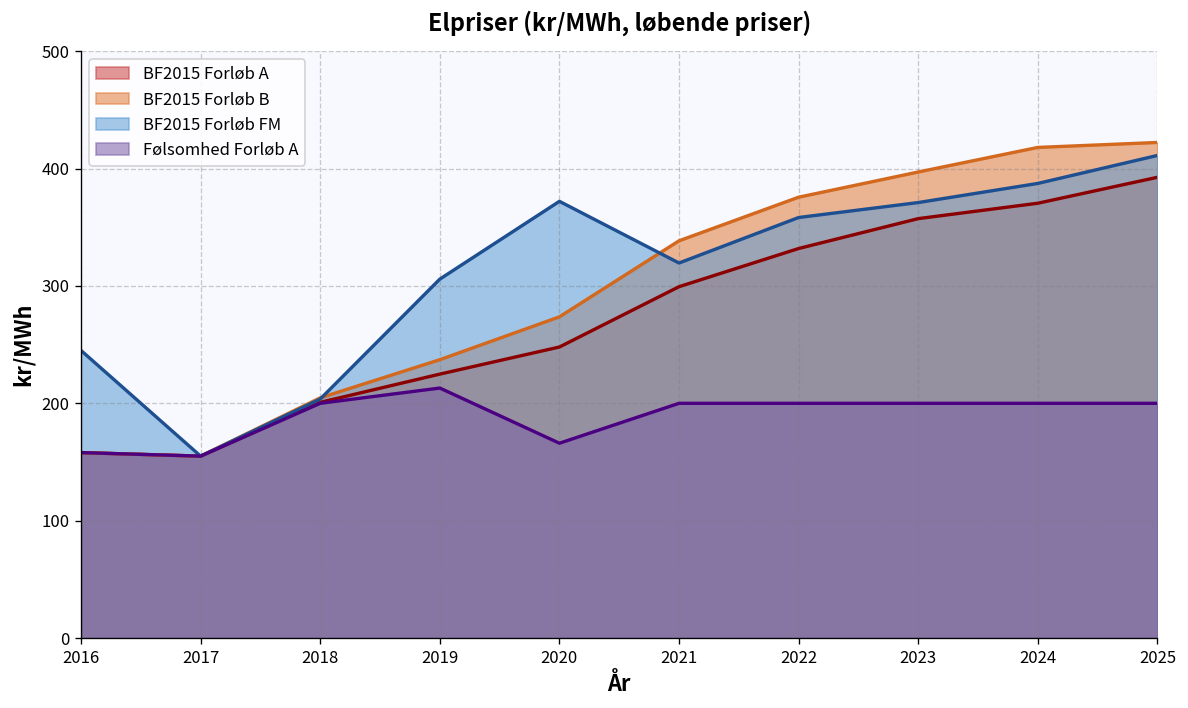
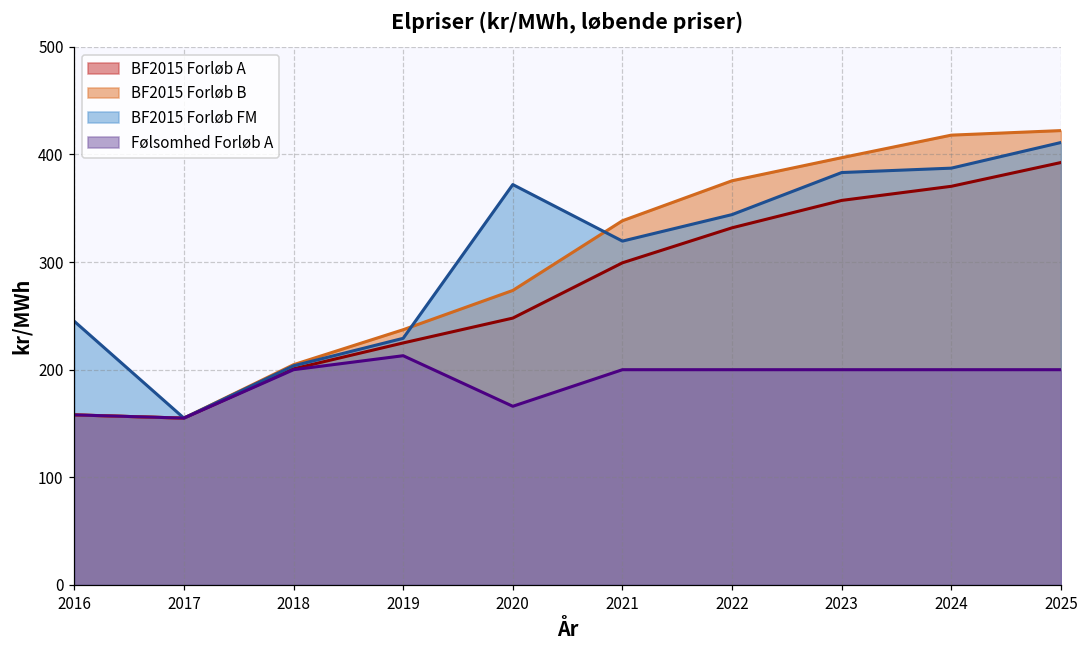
  {
    "BF2015 Forløb FM": {
      "2016": 250,
-     "2019": 310,
+     "2019": 230,
      "2020": 370,
      "2021": 320,
-     "2022": 360,
-     "2023": 370,
+     "2022": 340,
+     "2023": 380,
      "2024": 390,
      "2025": 410
    },
    "Følsomhed Forløb A": {
      "2019": 210,
      "2020": 170,
      "2021": 200,
      "2022": 200,
      "2023": 200,
      "2024": 200,
      "2025": 200
    }
  }
